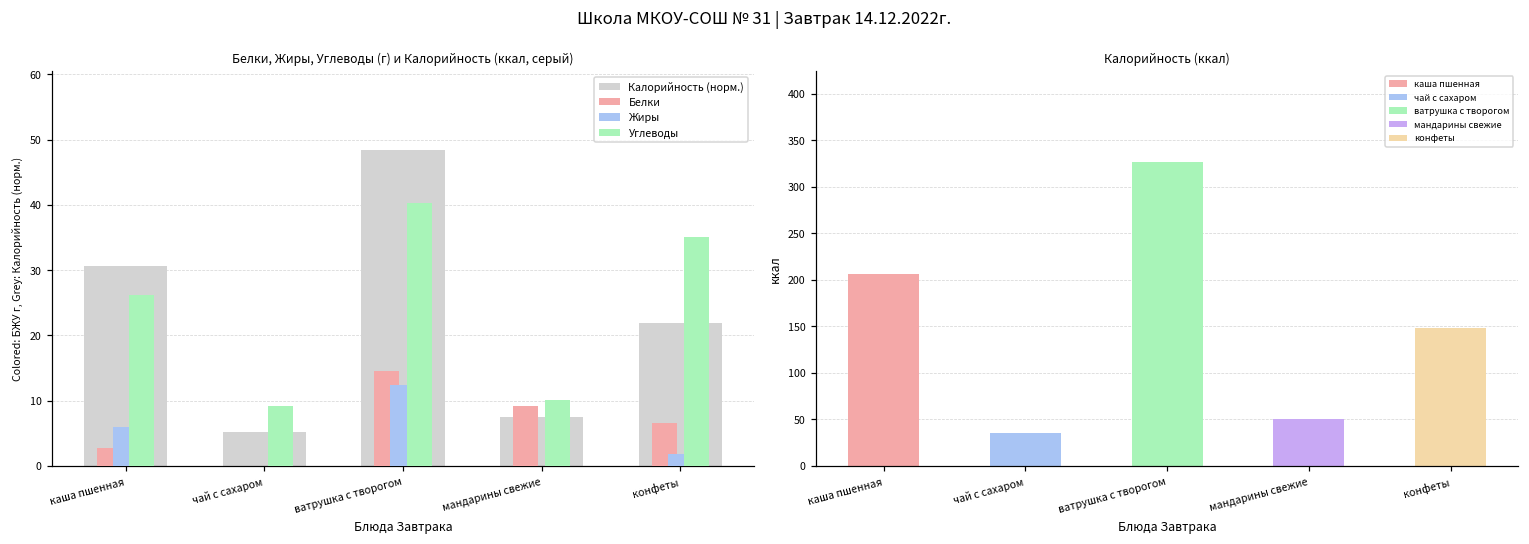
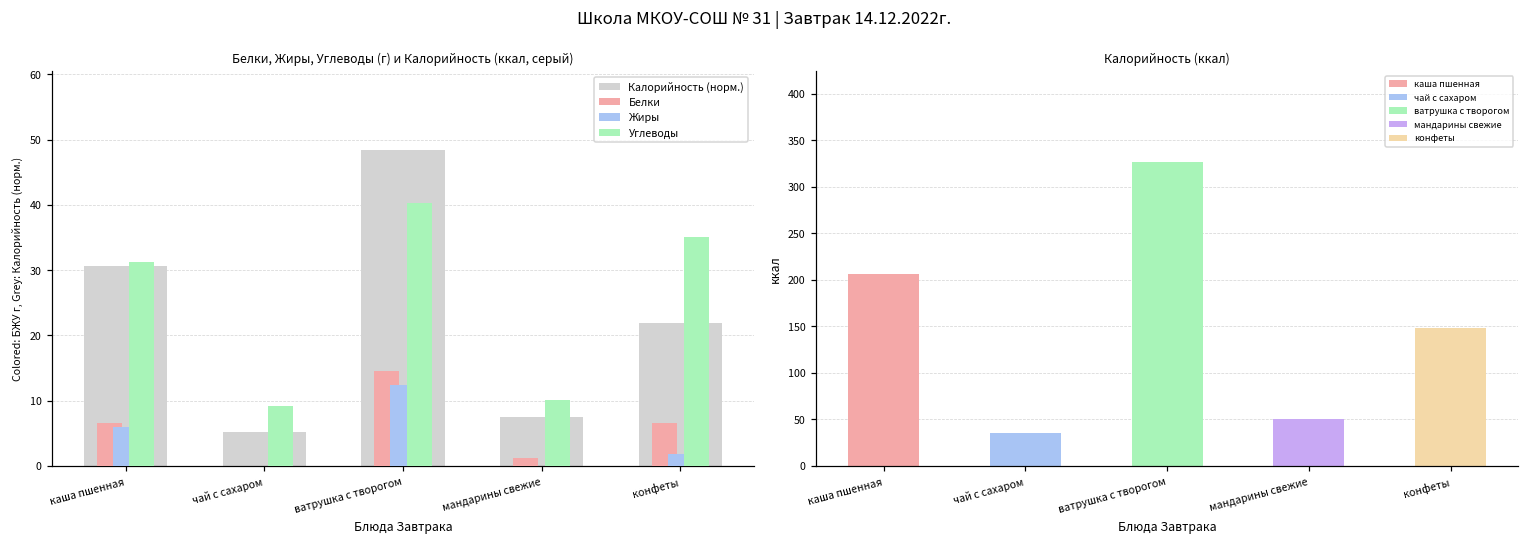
  {
    "Белки, Жиры, Углеводы (г) и Калорийность (ккал, серый)": {
      "Белки": {
-       "каша пшенная": 3,
+       "каша пшенная": 7,
        "чай с сахаром": 0,
-       "мандарины свежие": 9
+       "мандарины свежие": 1
      },
      "Углеводы": {
-       "каша пшенная": 26,
+       "каша пшенная": 31,
        "чай с сахаром": 9,
        "мандарины свежие": 10,
        "конфеты": 35
      }
    },
    "Калорийность (ккал)": {
      "ватрушка с творогом": {
        "ватрушка с творогом": 330
      }
    }
  }
